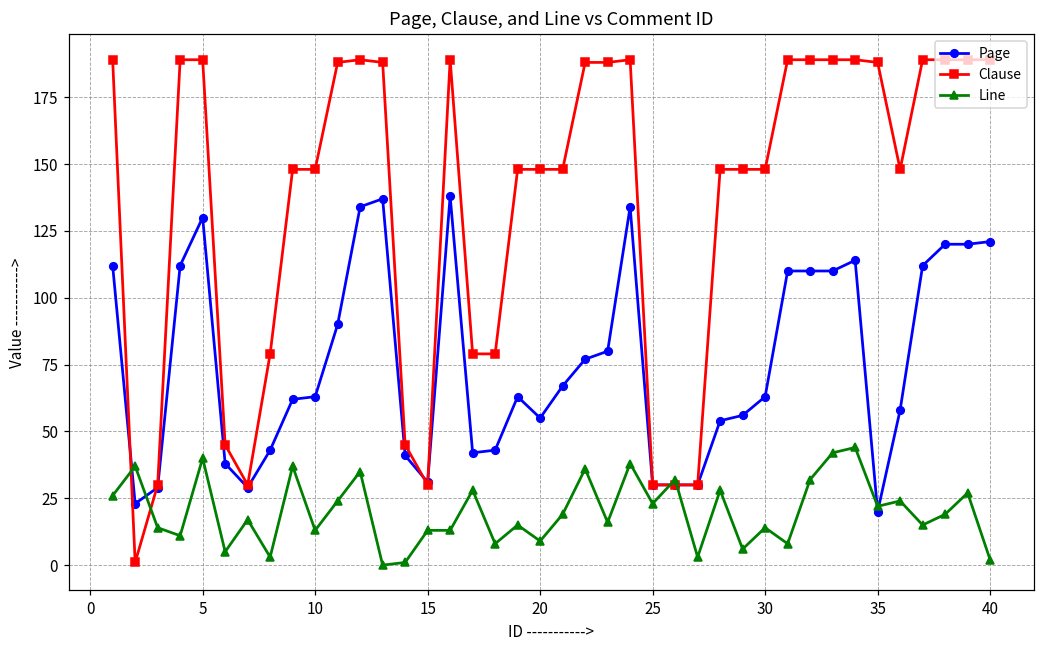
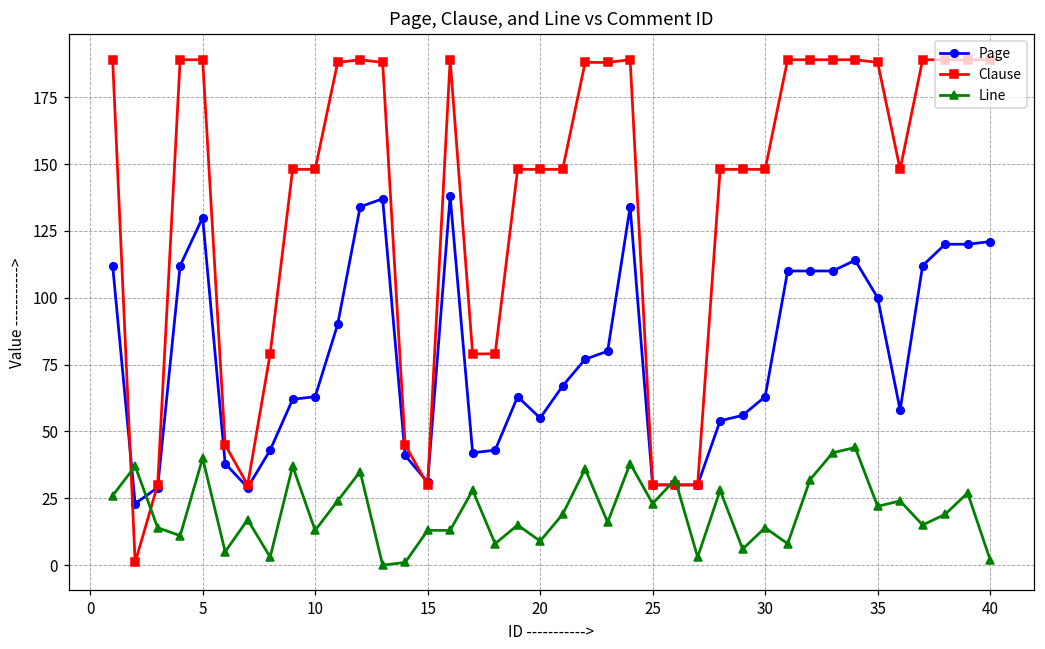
  {
    "Page": {
      "5": 130,
      "10": 63,
      "20": 55,
      "30": 63,
-     "35": 20,
+     "35": 100,
      "40": 121
    },
    "Clause": {
      "5": 189,
      "10": 148,
      "20": 148,
      "30": 148,
      "35": 188
    },
    "Line": {
      "5": 40,
      "10": 13,
      "15": 13,
      "20": 9,
      "25": 23,
      "30": 14,
      "35": 22,
      "40": 2
    }
  }
